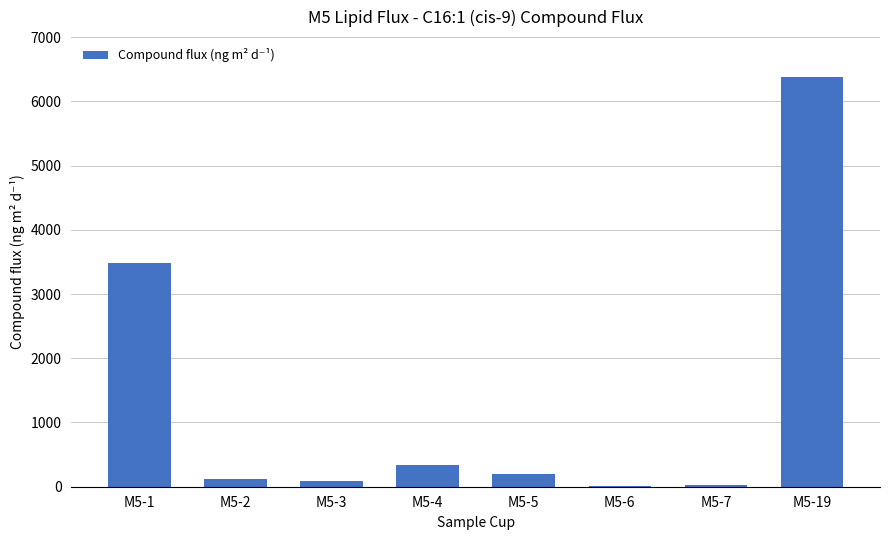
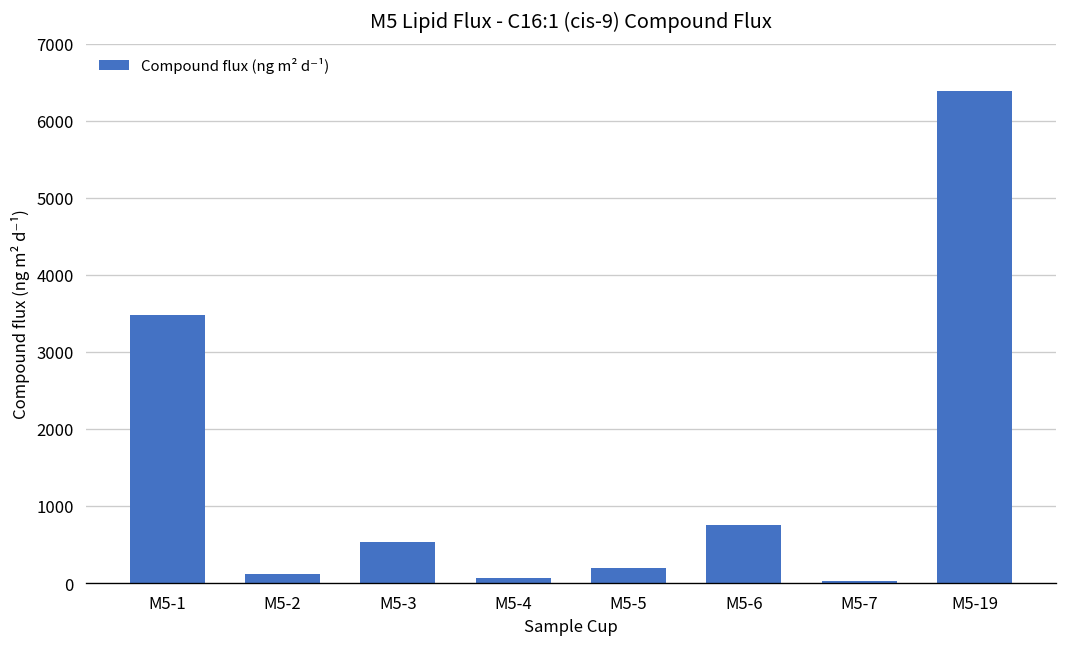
  {
    "M5-1": 3500,
    "M5-2": 100,
-   "M5-3": 100,
-   "M5-4": 300,
+   "M5-3": 500,
+   "M5-4": 100,
    "M5-5": 200,
-   "M5-6": 0,
+   "M5-6": 800,
    "M5-19": 6400
  }
